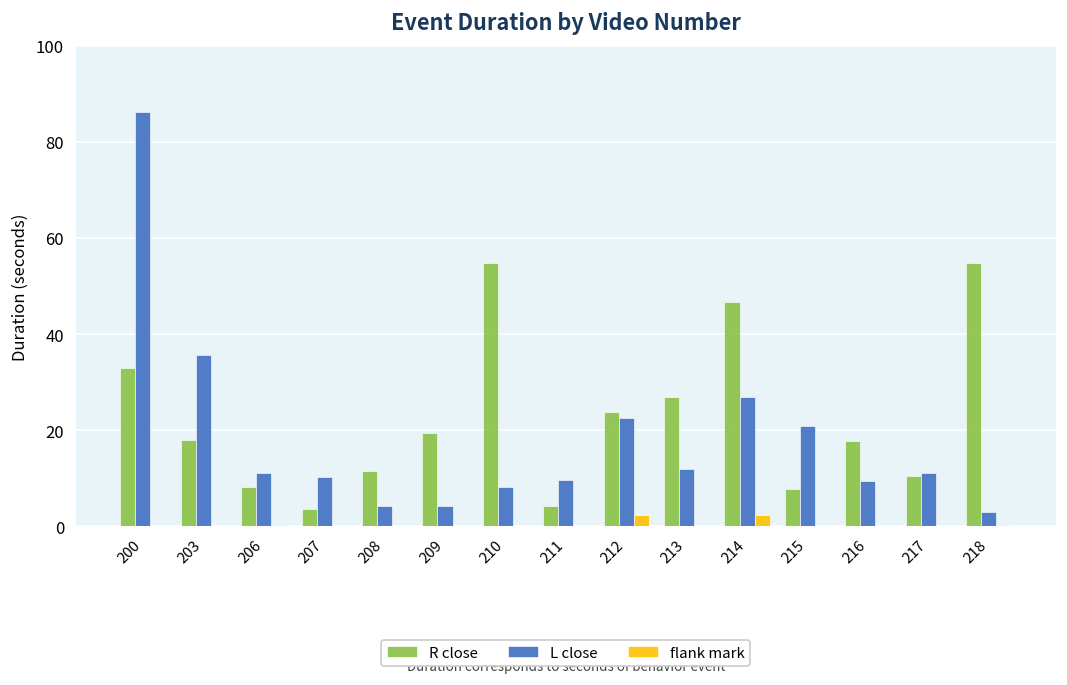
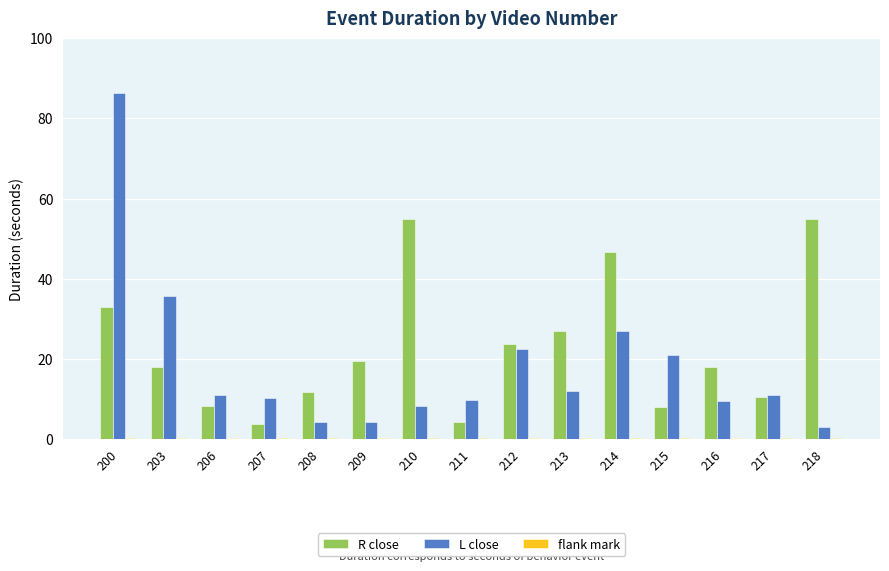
  {
    "R close": {
      "200": 33,
      "203": 18,
      "206": 8,
      "207": 4,
      "208": 12,
      "209": 19,
      "210": 55,
      "211": 4,
      "212": 24,
      "213": 27,
      "214": 47,
      "215": 8,
      "216": 18,
      "217": 10,
      "218": 55
    },
    "L close": {
      "200": 86,
      "203": 36,
      "206": 11,
      "207": 10,
      "208": 4,
      "209": 4,
      "210": 8,
      "211": 10,
      "212": 23,
      "213": 12,
      "214": 27,
      "215": 21,
      "216": 10,
      "217": 11,
      "218": 3
    },
    "flank mark": {
-     "212": 2,
-     "214": 2
+     "212": 0,
+     "214": 0
    }
  }
